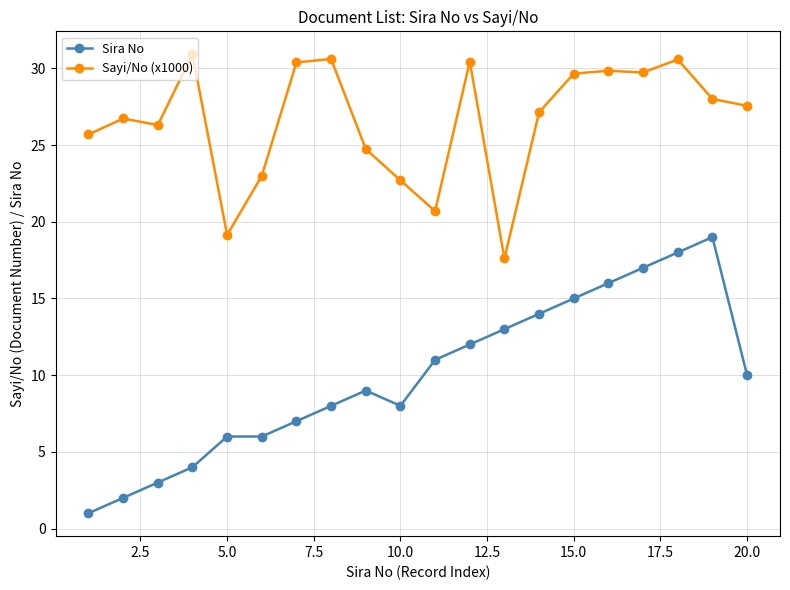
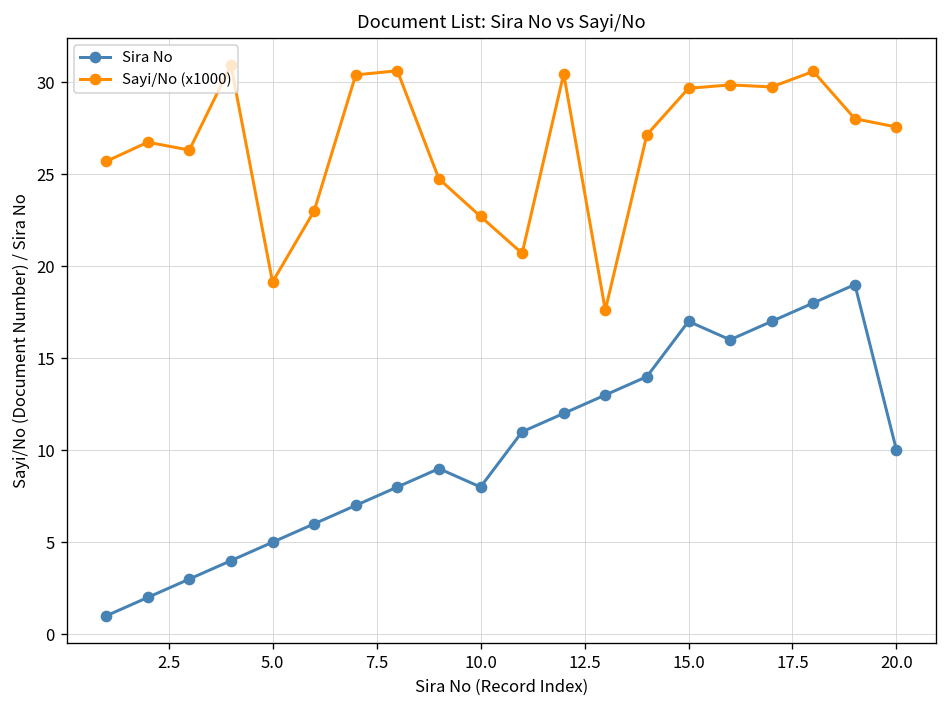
  {
    "Sira No": {
-     "5.0": 6,
+     "5.0": 5,
      "10.0": 8,
-     "15.0": 15,
+     "15.0": 17,
      "20.0": 10
    },
    "Sayi/No (x1000)": {
      "5.0": 19,
      "10.0": 22.7,
      "15.0": 29.7,
      "20.0": 27.6
    }
  }
